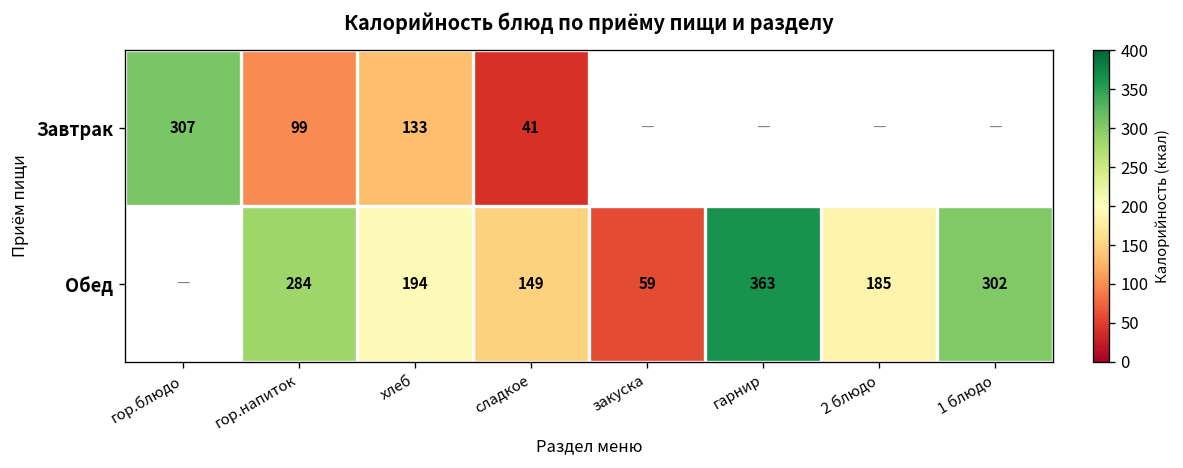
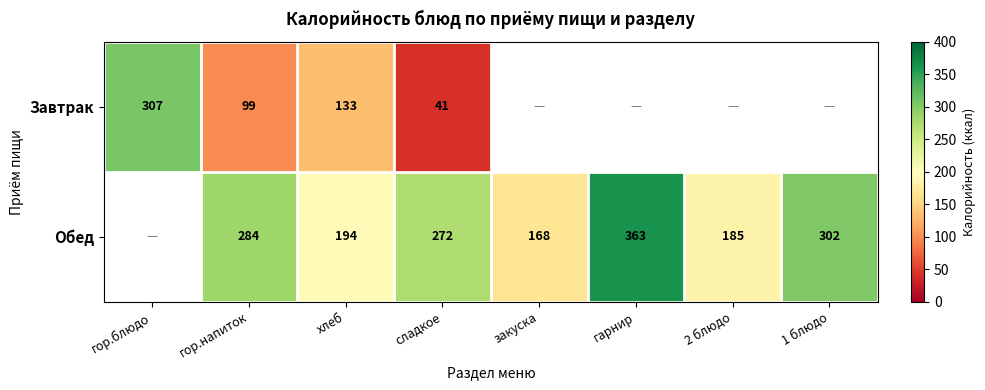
  {
    "Завтрак": {
      "гор.блюдо": 307,
      "гор.напиток": 99,
      "хлеб": 133,
      "сладкое": 41
    },
    "Обед": {
      "гор.напиток": 284,
      "хлеб": 194,
-     "сладкое": 149,
-     "закуска": 59,
+     "сладкое": 272,
+     "закуска": 168,
      "гарнир": 363,
      "2 блюдо": 185,
      "1 блюдо": 302
    }
  }
